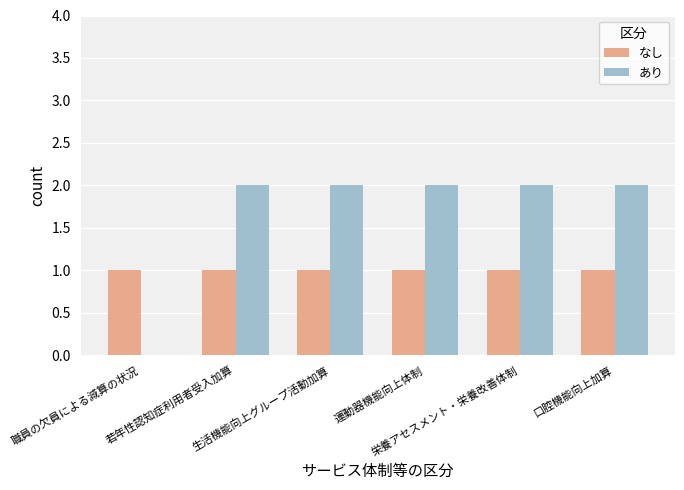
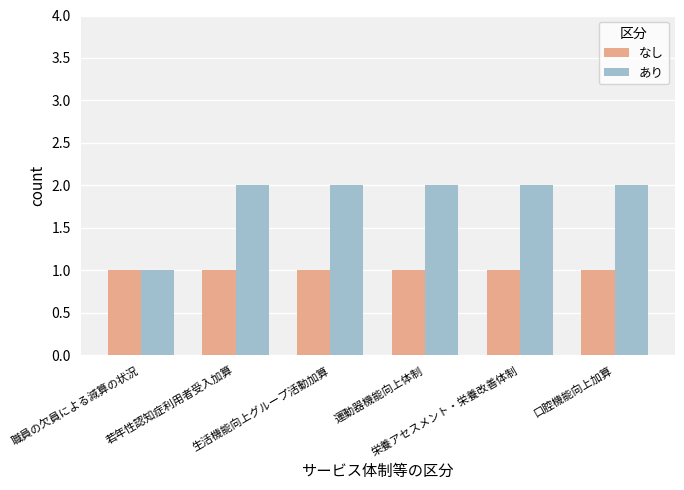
  {
    "なし": {
      "職員の欠員による減算の状況": 1,
      "若年性認知症利用者受入加算": 1,
      "生活機能向上グループ活動加算": 1,
      "運動器機能向上体制": 1,
      "栄養アセスメント・栄養改善体制": 1,
      "口腔機能向上加算": 1
    },
    "あり": {
-     "職員の欠員による減算の状況": 0,
+     "職員の欠員による減算の状況": 1,
      "若年性認知症利用者受入加算": 2,
      "生活機能向上グループ活動加算": 2,
      "運動器機能向上体制": 2,
      "栄養アセスメント・栄養改善体制": 2,
      "口腔機能向上加算": 2
    }
  }
